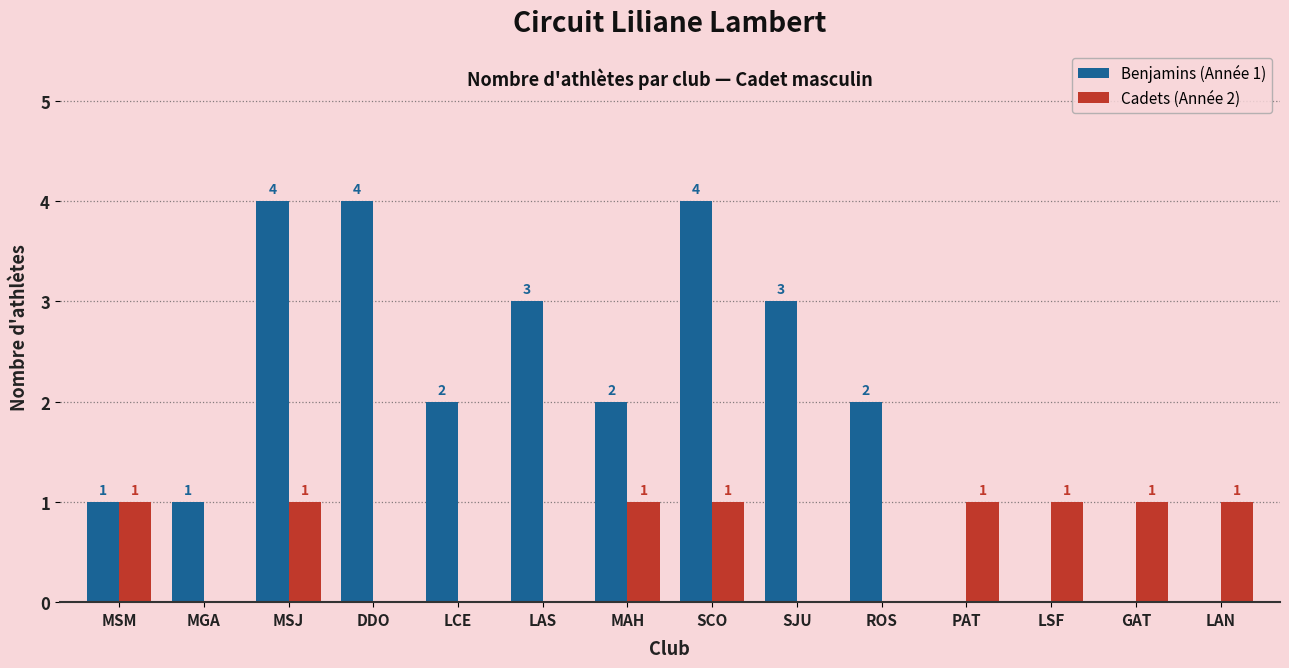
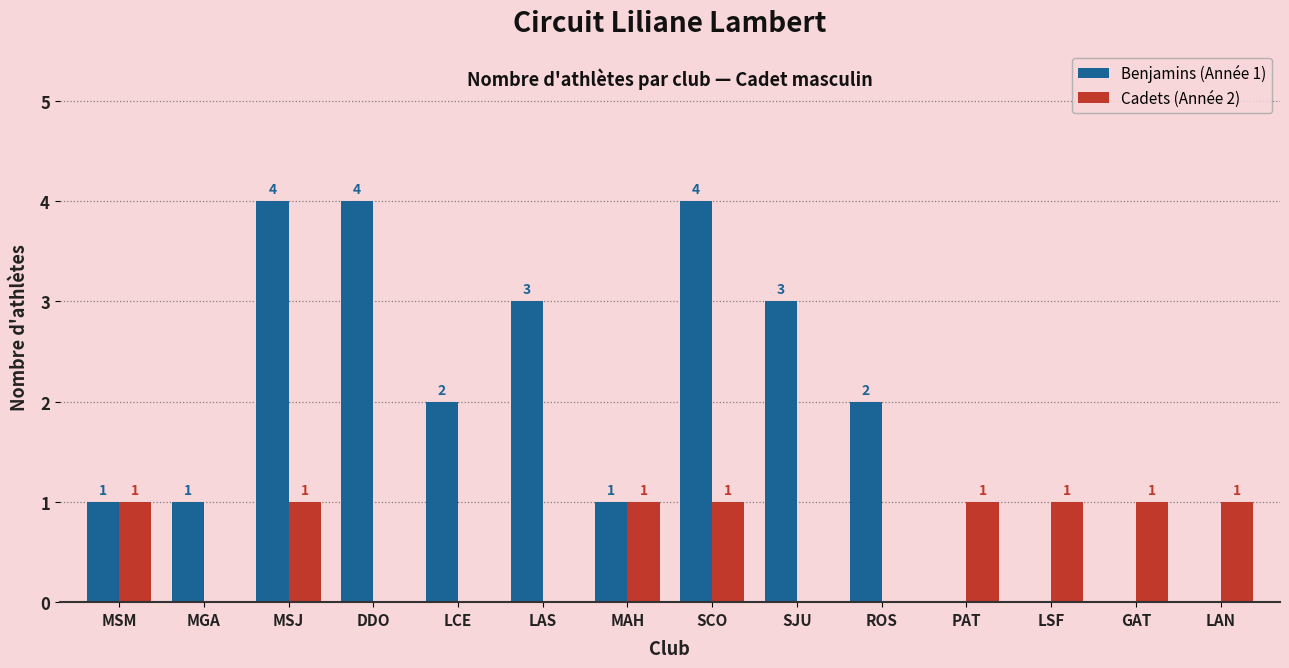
  {
    "Benjamins (Année 1)": {
      "MSM": 1,
      "MGA": 1,
      "MSJ": 4,
      "DDO": 4,
      "LCE": 2,
      "LAS": 3,
-     "MAH": 2,
+     "MAH": 1,
      "SCO": 4,
      "SJU": 3,
      "ROS": 2
    },
    "Cadets (Année 2)": {
      "MSM": 1,
      "MSJ": 1,
      "MAH": 1,
      "SCO": 1,
      "PAT": 1,
      "LSF": 1,
      "GAT": 1,
      "LAN": 1
    }
  }
